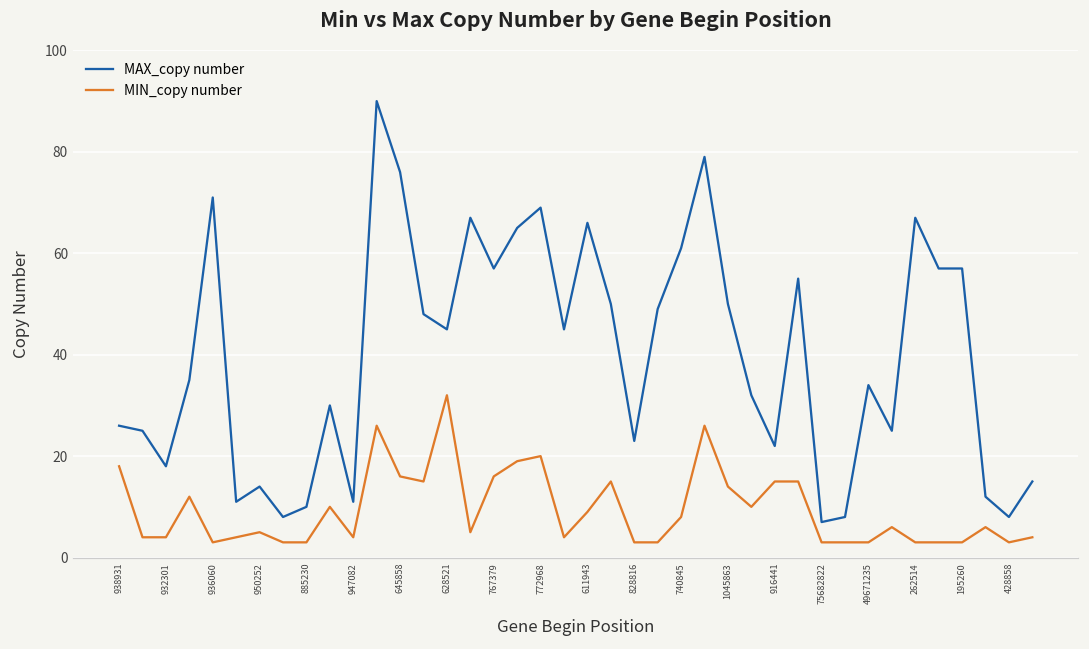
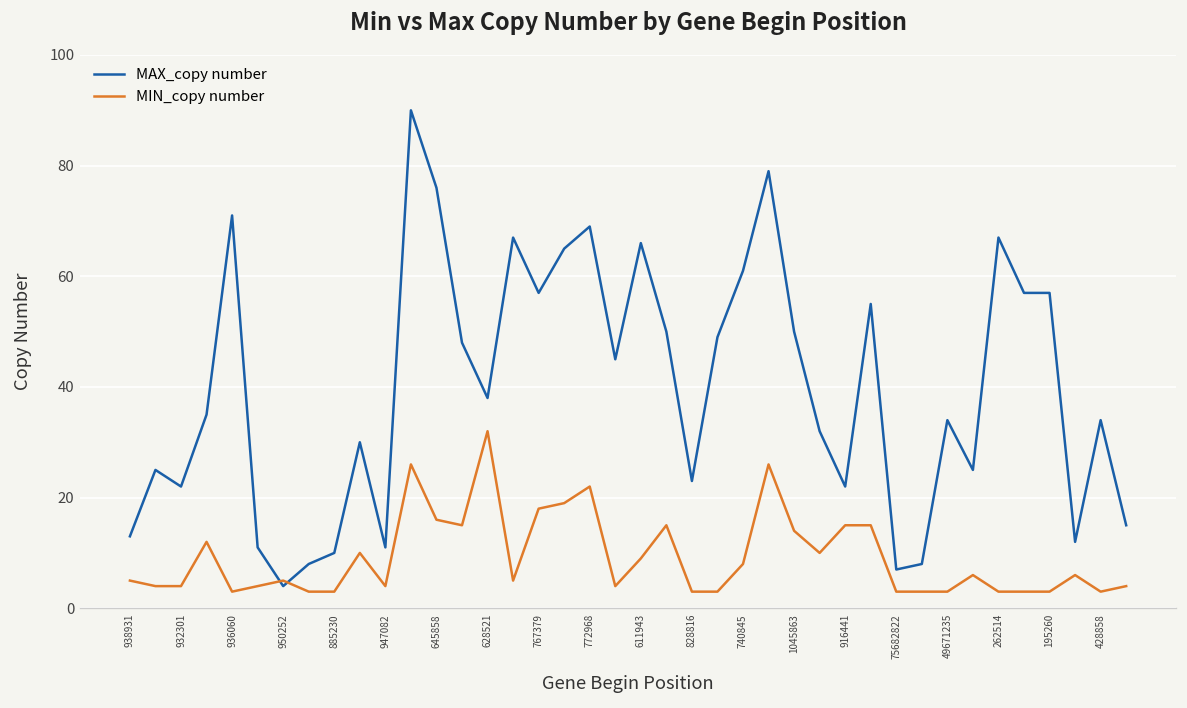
  {
    "MAX_copy number": {
-     "938931": 26,
-     "932301": 18,
+     "938931": 13,
+     "932301": 22,
      "936060": 71,
-     "950252": 14,
+     "950252": 4,
      "885230": 10,
      "947082": 11,
      "645858": 76,
-     "628521": 45,
+     "628521": 38,
      "767379": 57,
      "772968": 69,
      "611943": 66,
      "828816": 23,
      "740845": 61,
      "1045863": 50,
      "916441": 22,
      "75682822": 7,
      "49671235": 34,
      "262514": 67,
      "195260": 57,
-     "428858": 8
+     "428858": 34
    },
    "MIN_copy number": {
-     "938931": 18,
+     "938931": 5,
      "932301": 4,
      "936060": 3,
      "950252": 5,
      "885230": 3,
      "947082": 4,
      "645858": 16,
      "628521": 32,
-     "767379": 16,
-     "772968": 20,
+     "767379": 18,
+     "772968": 22,
      "611943": 9,
      "828816": 3,
      "740845": 8,
      "1045863": 14,
      "916441": 15,
      "75682822": 3,
      "49671235": 3,
      "262514": 3,
      "195260": 3,
      "428858": 3
    }
  }
